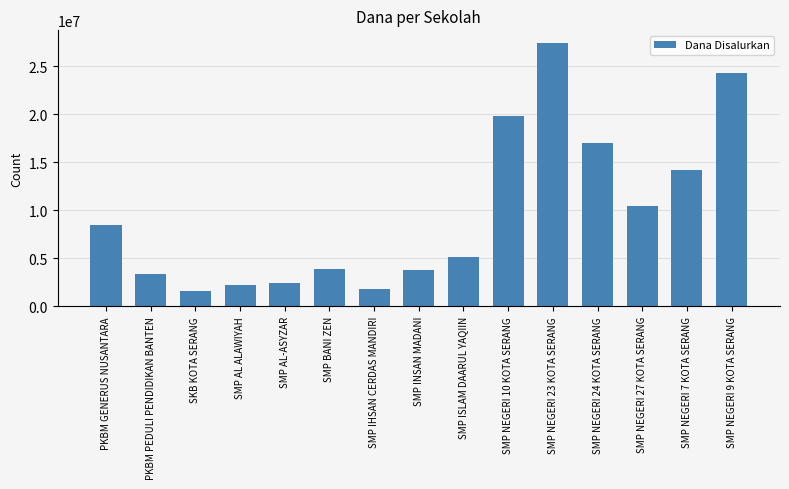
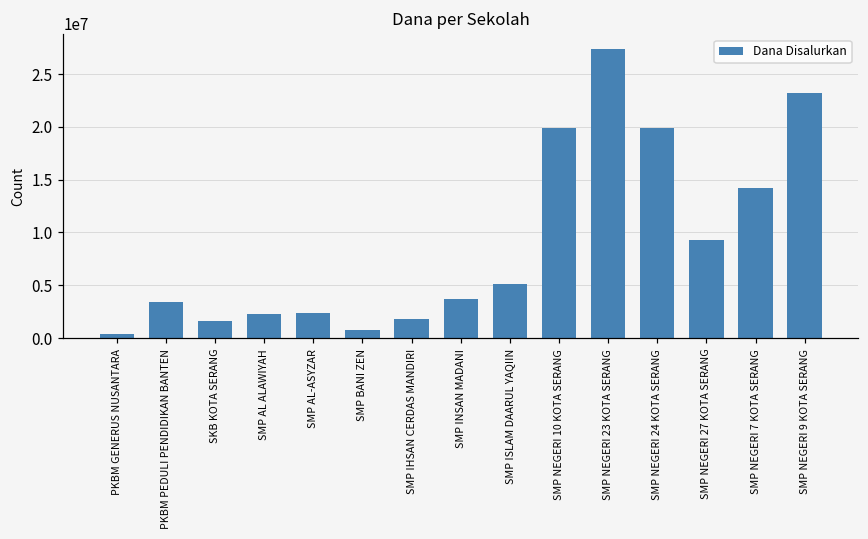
  {
-   "PKBM GENERUS NUSANTARA": 8000000,
+   "PKBM GENERUS NUSANTARA": 0,
    "PKBM PEDULI PENDIDIKAN BANTEN": 3000000,
    "SKB KOTA SERANG": 2000000,
    "SMP AL ALAWIYAH": 2000000,
    "SMP AL-ASYZAR": 2000000,
-   "SMP BANI ZEN": 4000000,
+   "SMP BANI ZEN": 1000000,
    "SMP IHSAN CERDAS MANDIRI": 2000000,
    "SMP INSAN MADANI": 4000000,
    "SMP ISLAM DAARUL YAQIIN": 5000000,
    "SMP NEGERI 10 KOTA SERANG": 20000000,
    "SMP NEGERI 23 KOTA SERANG": 27000000,
-   "SMP NEGERI 24 KOTA SERANG": 17000000,
-   "SMP NEGERI 27 KOTA SERANG": 11000000,
+   "SMP NEGERI 24 KOTA SERANG": 20000000,
+   "SMP NEGERI 27 KOTA SERANG": 9000000,
    "SMP NEGERI 7 KOTA SERANG": 14000000,
-   "SMP NEGERI 9 KOTA SERANG": 24000000
+   "SMP NEGERI 9 KOTA SERANG": 23000000
  }
